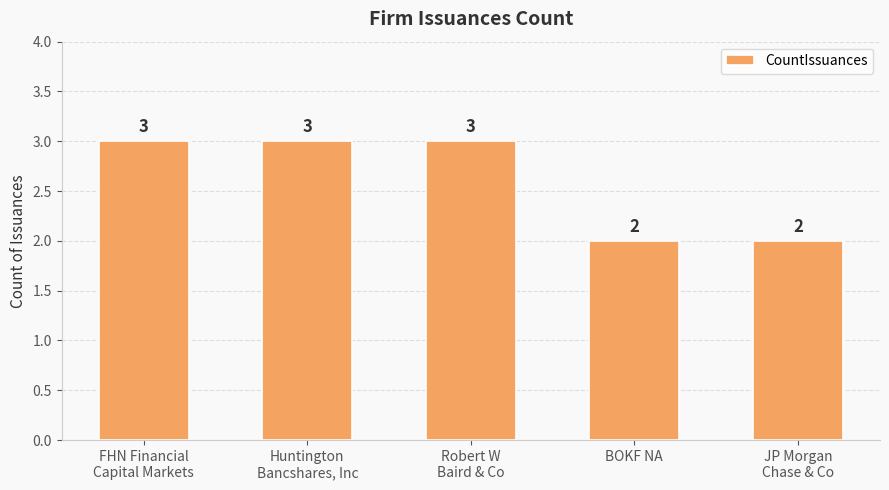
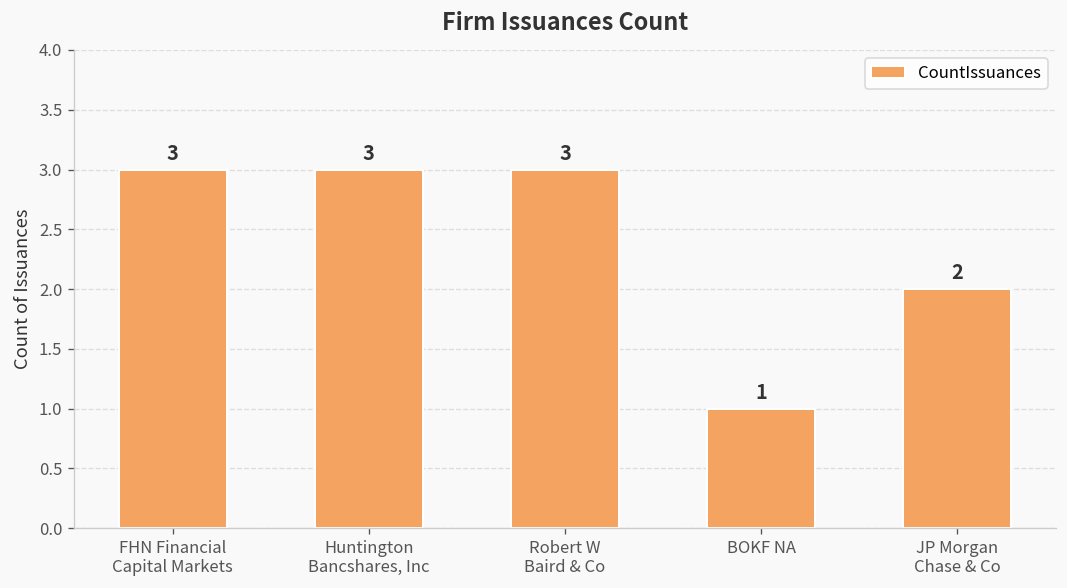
  {
    "FHN Financial Capital Markets": 3,
    "Huntington Bancshares, Inc": 3,
    "Robert W Baird & Co": 3,
-   "BOKF NA": 2,
+   "BOKF NA": 1,
    "JP Morgan Chase & Co": 2
  }
